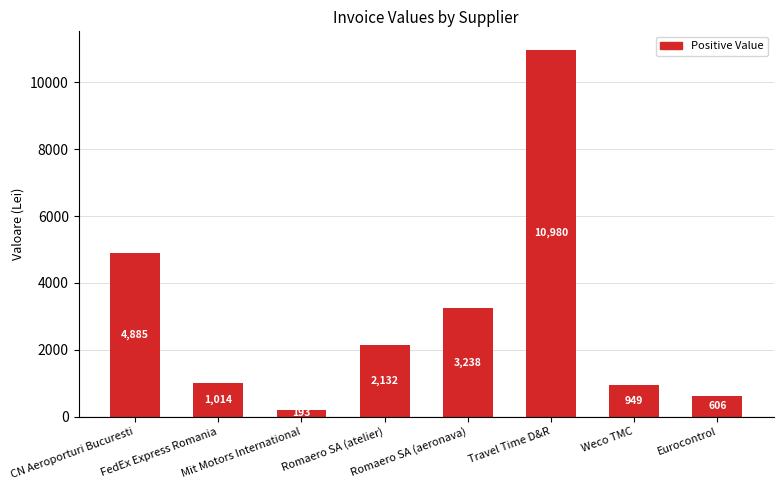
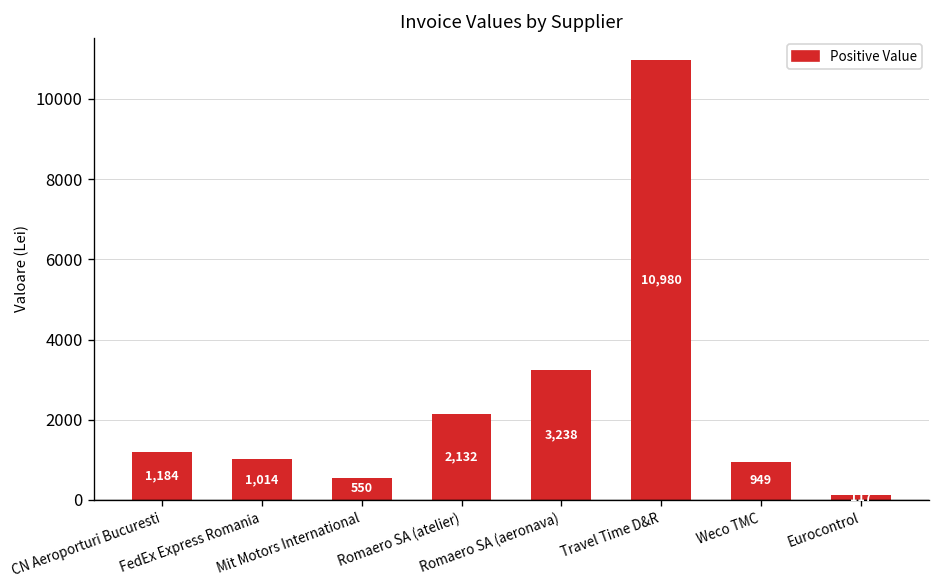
  {
-   "CN Aeroporturi Bucuresti": "4,885",
+   "CN Aeroporturi Bucuresti": "1,184",
    "FedEx Express Romania": "1,014",
-   "Mit Motors International": "193",
+   "Mit Motors International": "550",
    "Romaero SA (atelier)": "2,132",
    "Romaero SA (aeronava)": "3,238",
    "Travel Time D&R": "10,980",
    "Weco TMC": "949",
-   "Eurocontrol": "600"
+   "Eurocontrol": "100"
  }
